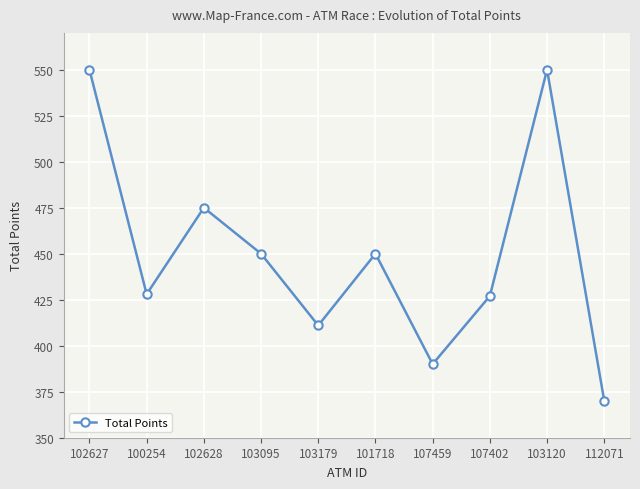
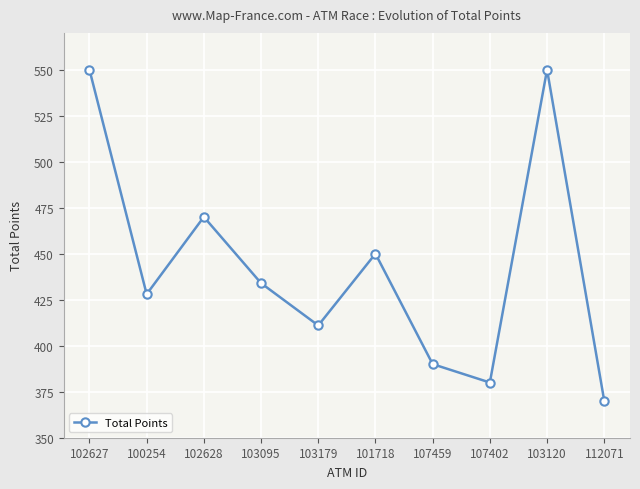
  {
    "102627": 550,
    "100254": 428,
-   "102628": 475,
-   "103095": 450,
+   "102628": 470,
+   "103095": 434,
    "103179": 411,
    "101718": 450,
    "107459": 390,
-   "107402": 427,
+   "107402": 380,
    "103120": 550,
    "112071": 370
  }
